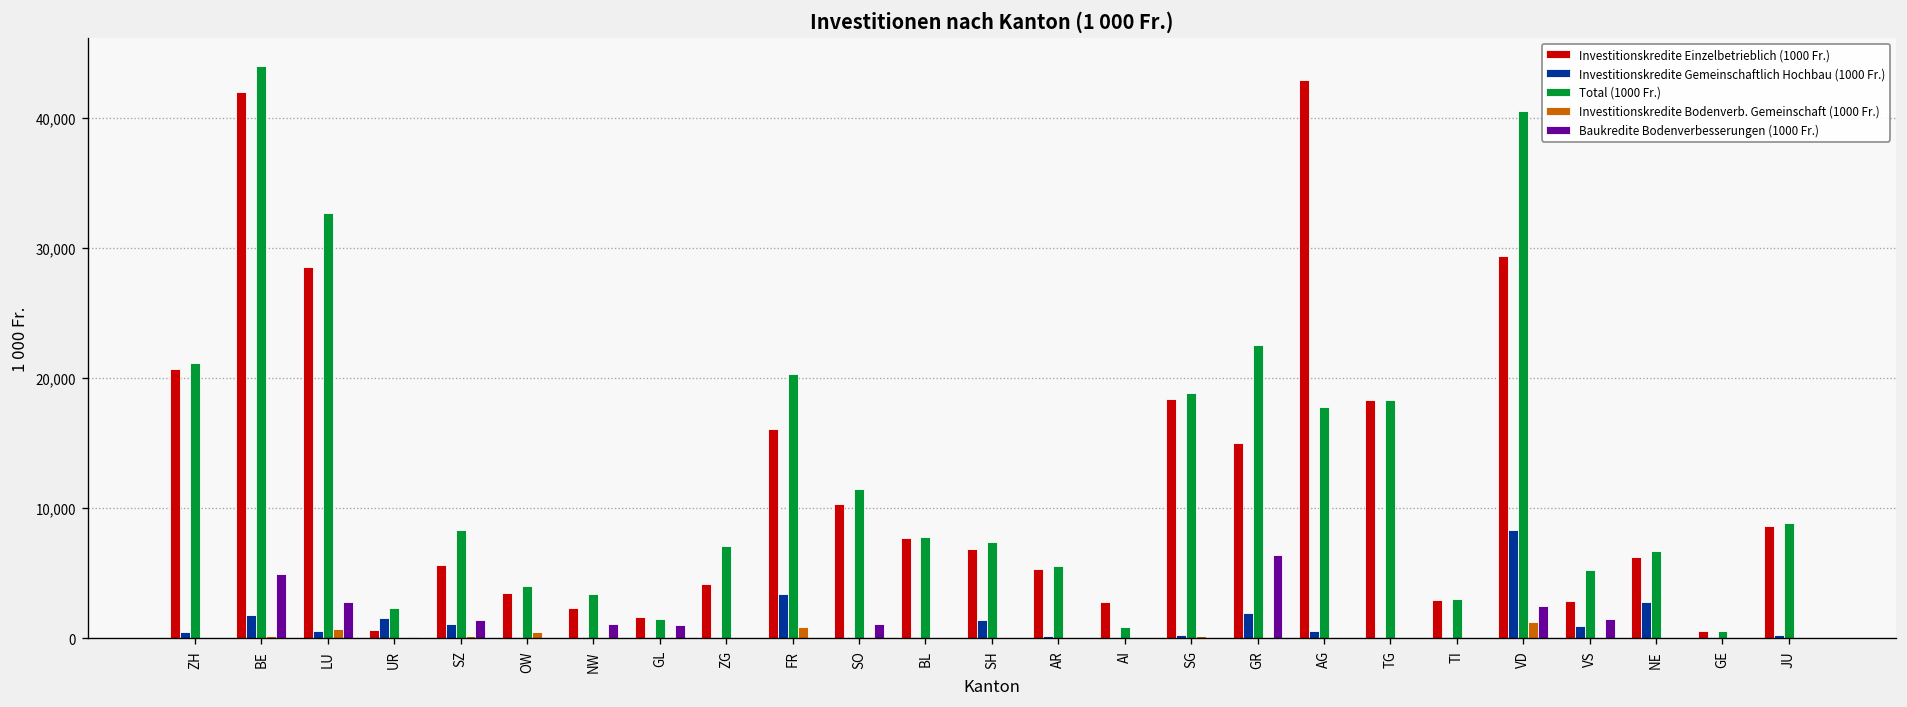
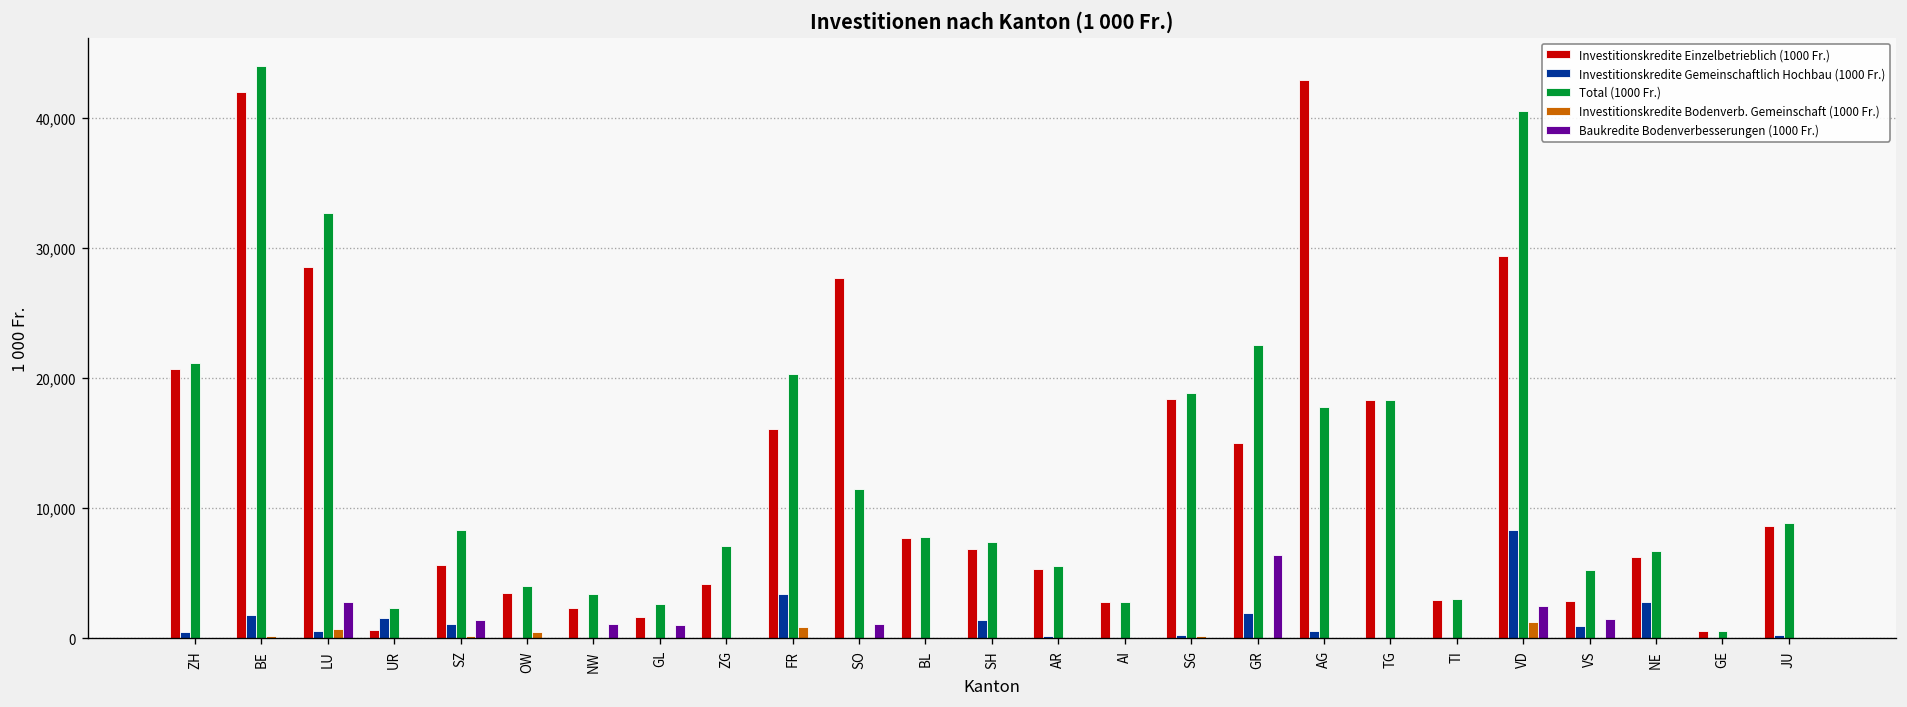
  {
    "Investitionskredite Einzelbetrieblich (1000 Fr.)": {
      "ZH": "20,700",
      "BE": "42,000",
      "LU": "28,600",
      "UR": "600",
      "SZ": "5,600",
      "OW": "3,500",
      "NW": "2,300",
      "GL": "1,700",
      "ZG": "4,200",
      "FR": "16,100",
-     "SO": "10,300",
+     "SO": "27,700",
      "BL": "7,700",
      "SH": "6,900",
      "AR": "5,400",
      "AI": "2,800",
      "SG": "18,400",
      "GR": "15,000",
      "AG": "42,900",
      "TG": "18,300",
      "TI": "2,900",
      "VD": "29,400",
      "VS": "2,800",
      "NE": "6,300",
      "GE": "500",
      "JU": "8,600"
    },
    "Investitionskredite Gemeinschaftlich Hochbau (1000 Fr.)": {
      "ZH": "500",
      "BE": "1,800",
      "LU": "600",
      "UR": "1,600",
      "SZ": "1,100",
      "NW": "0",
      "GL": "0",
      "ZG": "0",
      "FR": "3,400",
      "SO": "0",
      "SH": "1,400",
      "AI": "0",
      "SG": "300",
      "GR": "2,000",
      "AG": "600",
      "TG": "0",
      "VD": "8,400",
      "VS": "900",
      "NE": "2,800",
      "GE": "0",
      "JU": "300"
    },
    "Total (1000 Fr.)": {
      "ZH": "21,200",
      "BE": "43,900",
      "LU": "32,700",
      "UR": "2,300",
      "SZ": "8,300",
      "OW": "4,100",
      "NW": "3,400",
-     "GL": "1,500",
+     "GL": "2,700",
      "ZG": "7,100",
      "FR": "20,300",
      "SO": "11,500",
      "BL": "7,800",
      "SH": "7,400",
      "AR": "5,500",
-     "AI": "900",
+     "AI": "2,800",
      "SG": "18,900",
      "GR": "22,600",
      "AG": "17,800",
      "TG": "18,300",
      "TI": "3,100",
      "VD": "40,500",
      "VS": "5,300",
      "NE": "6,700",
      "GE": "600",
      "JU": "8,900"
    },
    "Investitionskredite Bodenverb. Gemeinschaft (1000 Fr.)": {
      "ZH": "0",
      "LU": "700",
      "UR": "0",
      "OW": "500",
      "GL": "0",
      "ZG": "0",
      "FR": "900",
      "BL": "0",
      "SH": "0",
      "AR": "0",
      "AI": "0",
      "GR": "0",
      "AG": "0",
      "TG": "0",
      "TI": "0",
      "VD": "1,300",
      "VS": "0",
      "NE": "0",
      "JU": "0"
    },
    "Baukredite Bodenverbesserungen (1000 Fr.)": {
      "ZH": "0",
-     "BE": "4,900",
+     "BE": "0",
      "LU": "2,800",
      "SZ": "1,400",
      "OW": "0",
      "NW": "1,100",
      "GL": "1,000",
      "ZG": "0",
      "FR": "0",
      "SO": "1,100",
      "BL": "0",
      "SH": "0",
      "AR": "0",
      "AI": "0",
      "SG": "0",
      "GR": "6,400",
      "AG": "0",
      "TG": "0",
      "TI": "0",
      "VD": "2,500",
      "VS": "1,500",
      "NE": "0",
      "GE": "0",
      "JU": "0"
    }
  }
